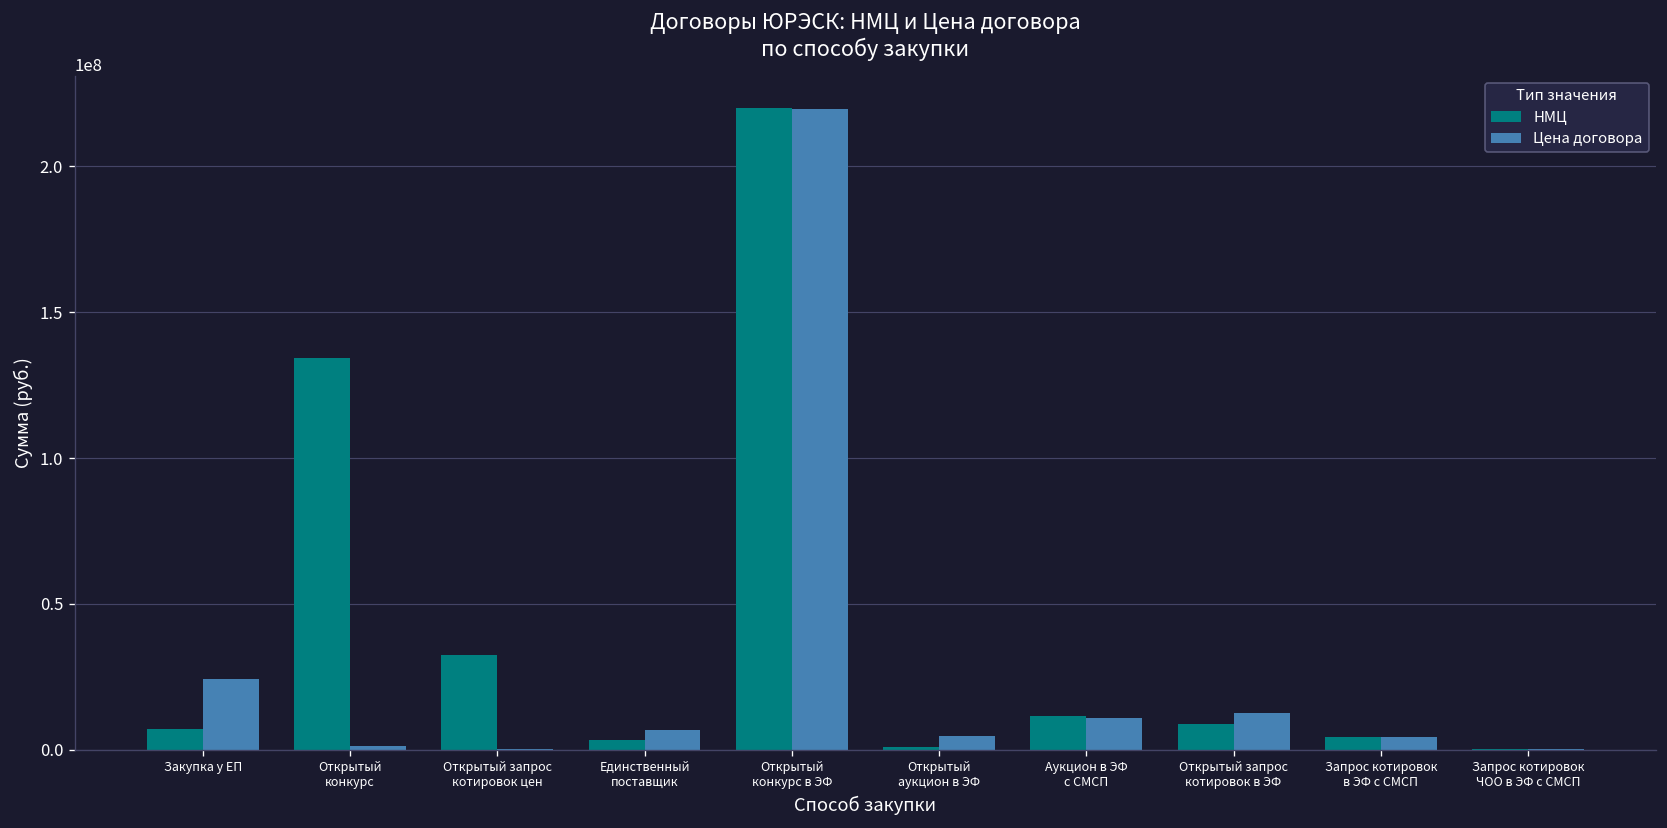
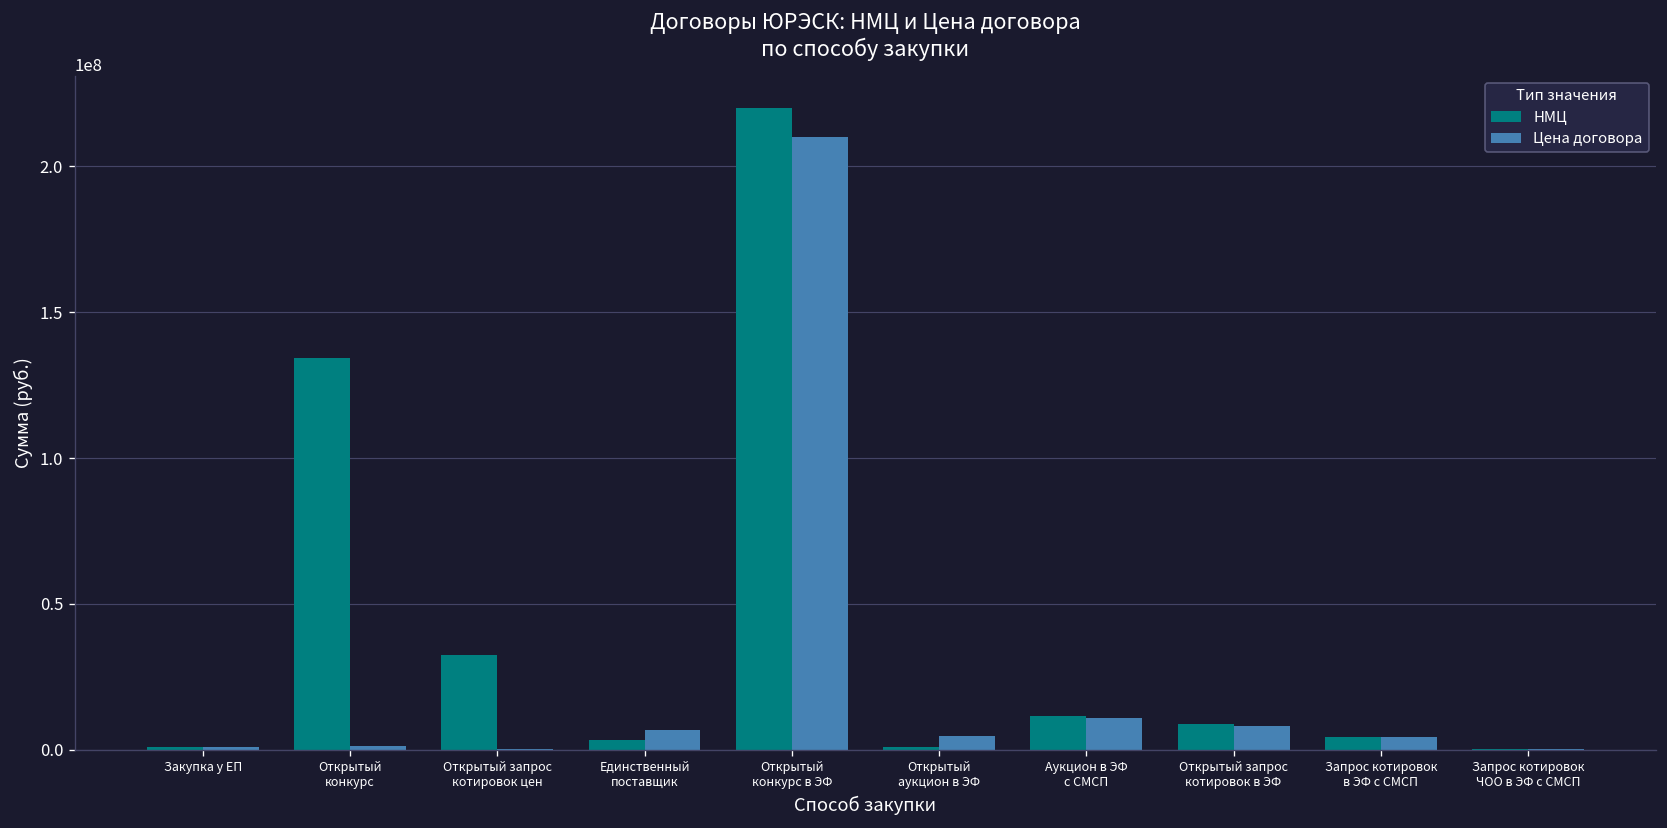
  {
    "НМЦ": {
-     "Закупка у ЕП": 7000000,
+     "Закупка у ЕП": 1000000,
      "Открытый конкурс": 134000000,
      "Открытый запрос котировок цен": 33000000,
      "Единственный поставщик": 3000000,
      "Открытый конкурс в ЭФ": 220000000,
      "Аукцион в ЭФ с СМСП": 11000000,
      "Открытый запрос котировок в ЭФ": 9000000,
      "Запрос котировок в ЭФ с СМСП": 4000000
    },
    "Цена договора": {
-     "Закупка у ЕП": 24000000,
+     "Закупка у ЕП": 1000000,
      "Открытый конкурс": 1000000,
      "Единственный поставщик": 7000000,
-     "Открытый конкурс в ЭФ": 220000000,
+     "Открытый конкурс в ЭФ": 210000000,
      "Открытый аукцион в ЭФ": 5000000,
      "Аукцион в ЭФ с СМСП": 11000000,
-     "Открытый запрос котировок в ЭФ": 13000000,
+     "Открытый запрос котировок в ЭФ": 8000000,
      "Запрос котировок в ЭФ с СМСП": 5000000
    }
  }
